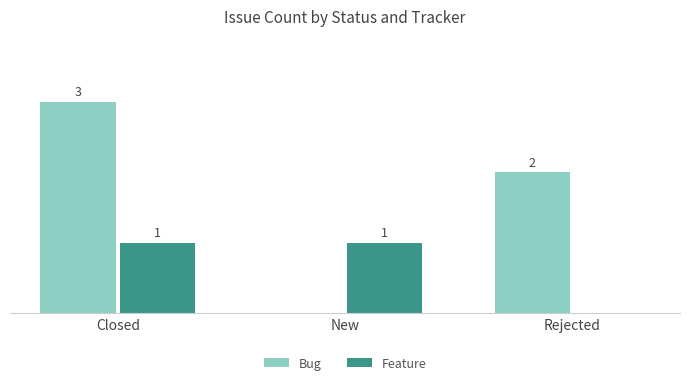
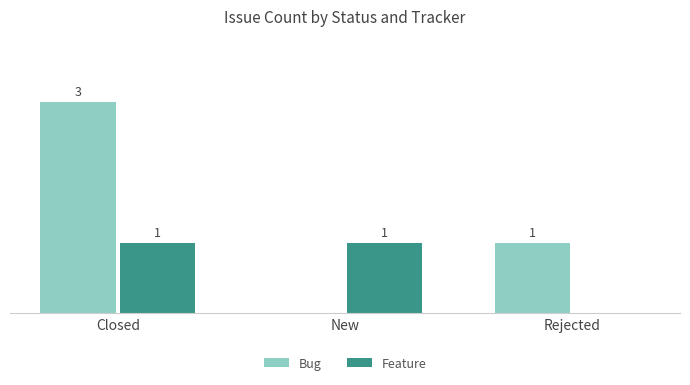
  {
    "Bug": {
      "Closed": 3,
-     "Rejected": 2
+     "Rejected": 1
    },
    "Feature": {
      "Closed": 1,
      "New": 1
    }
  }
